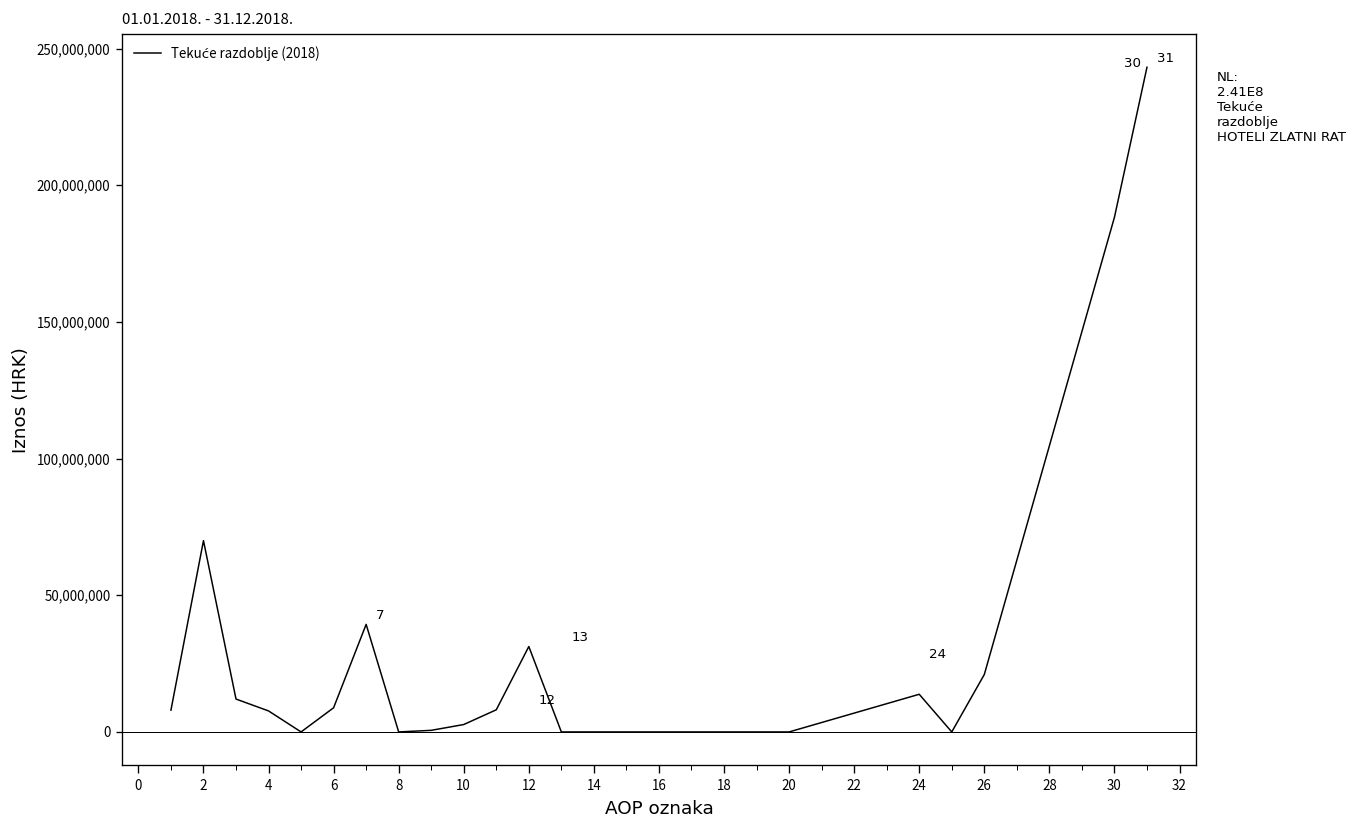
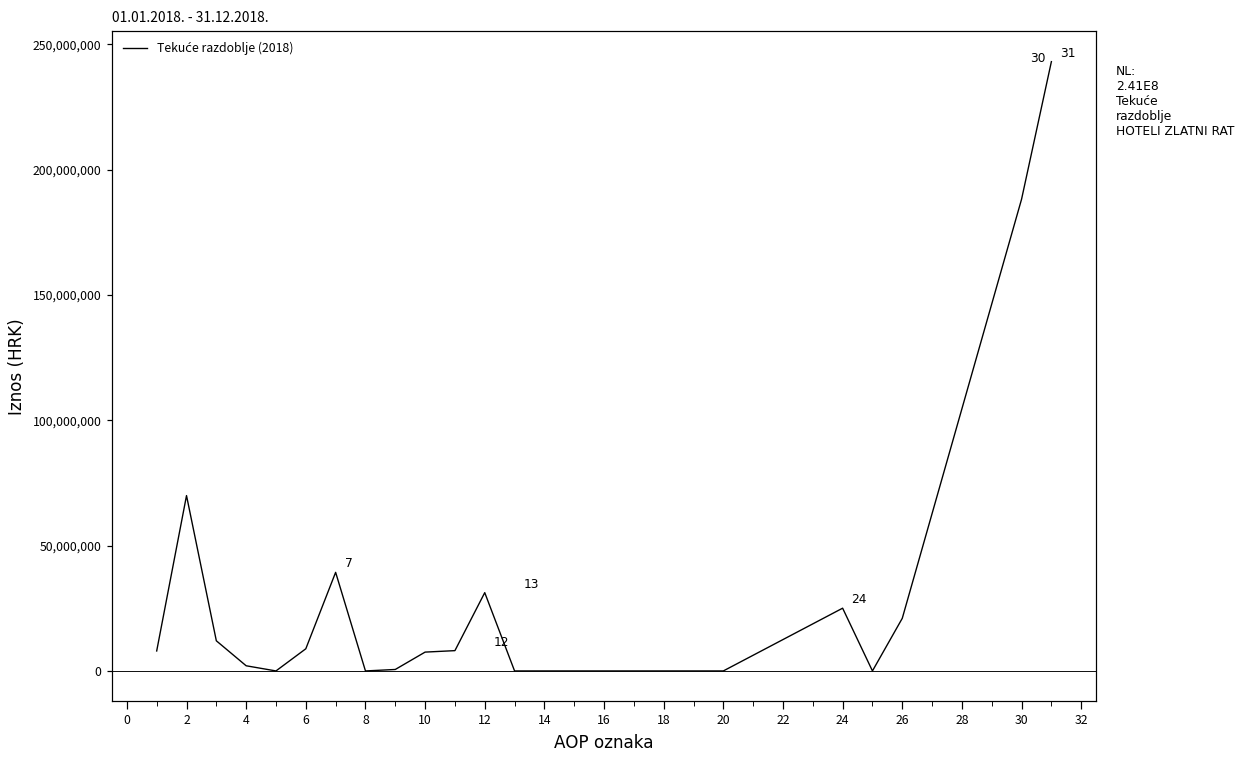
  {
    "2": "70,000,000",
-   "4": "8,000,000",
+   "4": "2,000,000",
    "6": "9,000,000",
    "8": "0",
-   "10": "3,000,000",
+   "10": "8,000,000",
    "12": "31,000,000",
    "14": "0",
    "20": "0",
-   "24": "14,000,000",
+   "24": "25,000,000",
    "26": "21,000,000",
    "30": "188,000,000"
  }
